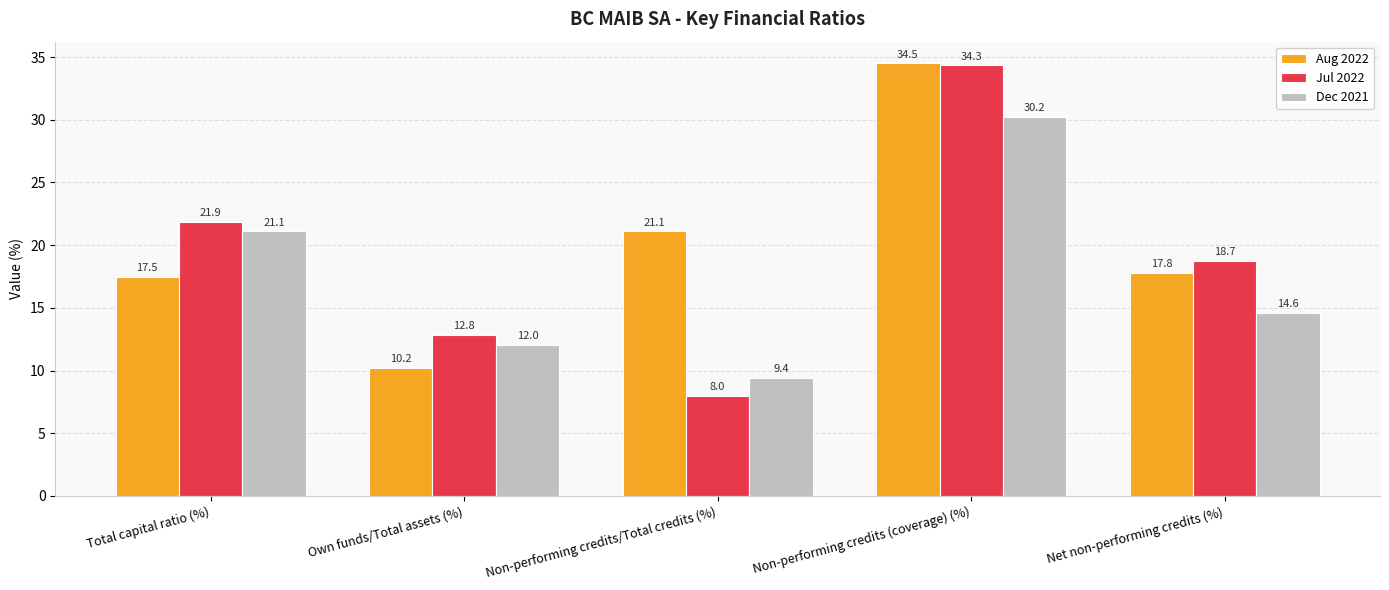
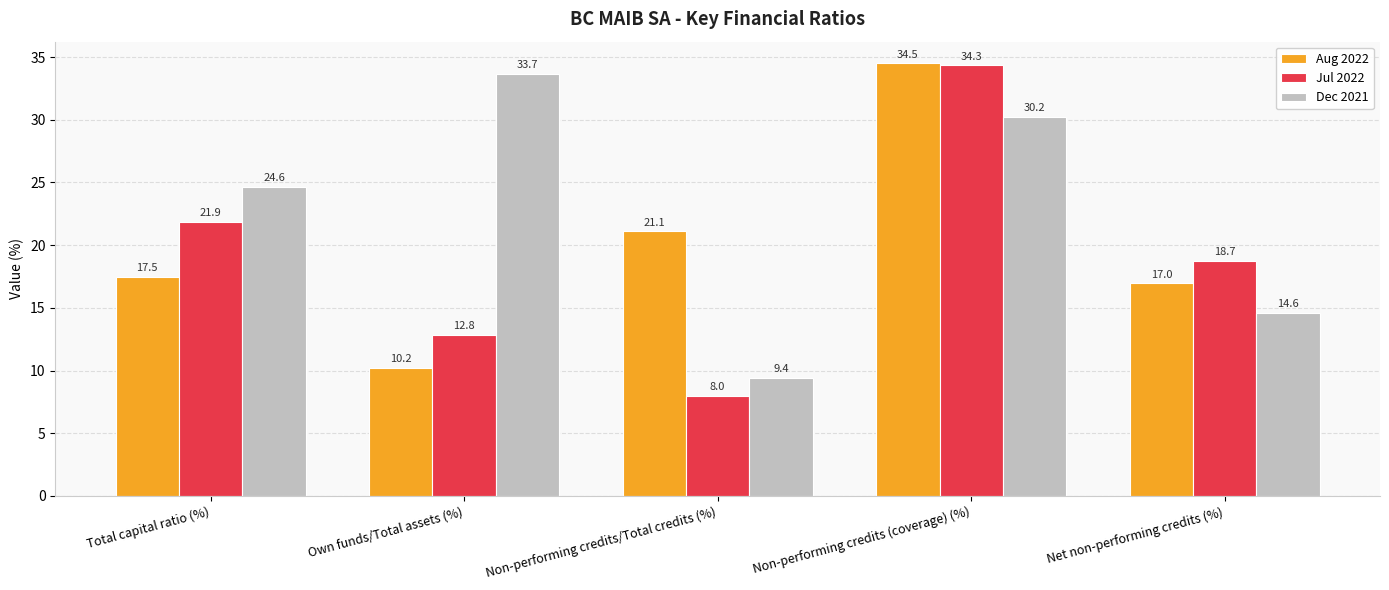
  {
    "Aug 2022": {
      "Total capital ratio (%)": 17.5,
      "Own funds/Total assets (%)": 10.2,
      "Non-performing credits/Total credits (%)": 21.1,
      "Non-performing credits (coverage) (%)": 34.5,
-     "Net non-performing credits (%)": 17.8
+     "Net non-performing credits (%)": 17.0
    },
    "Jul 2022": {
      "Total capital ratio (%)": 21.9,
      "Own funds/Total assets (%)": 12.8,
      "Non-performing credits/Total credits (%)": 8.0,
      "Non-performing credits (coverage) (%)": 34.3,
      "Net non-performing credits (%)": 18.7
    },
    "Dec 2021": {
-     "Total capital ratio (%)": 21.1,
-     "Own funds/Total assets (%)": 12.0,
+     "Total capital ratio (%)": 24.6,
+     "Own funds/Total assets (%)": 33.7,
      "Non-performing credits/Total credits (%)": 9.4,
      "Non-performing credits (coverage) (%)": 30.2,
      "Net non-performing credits (%)": 14.6
    }
  }
